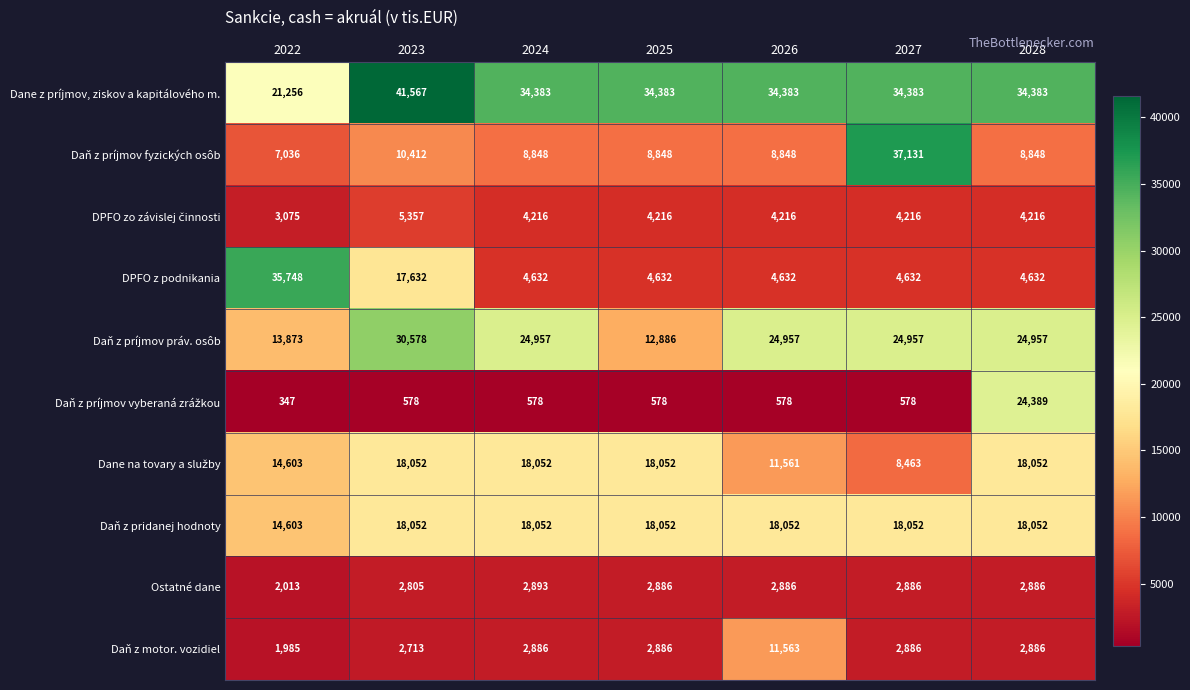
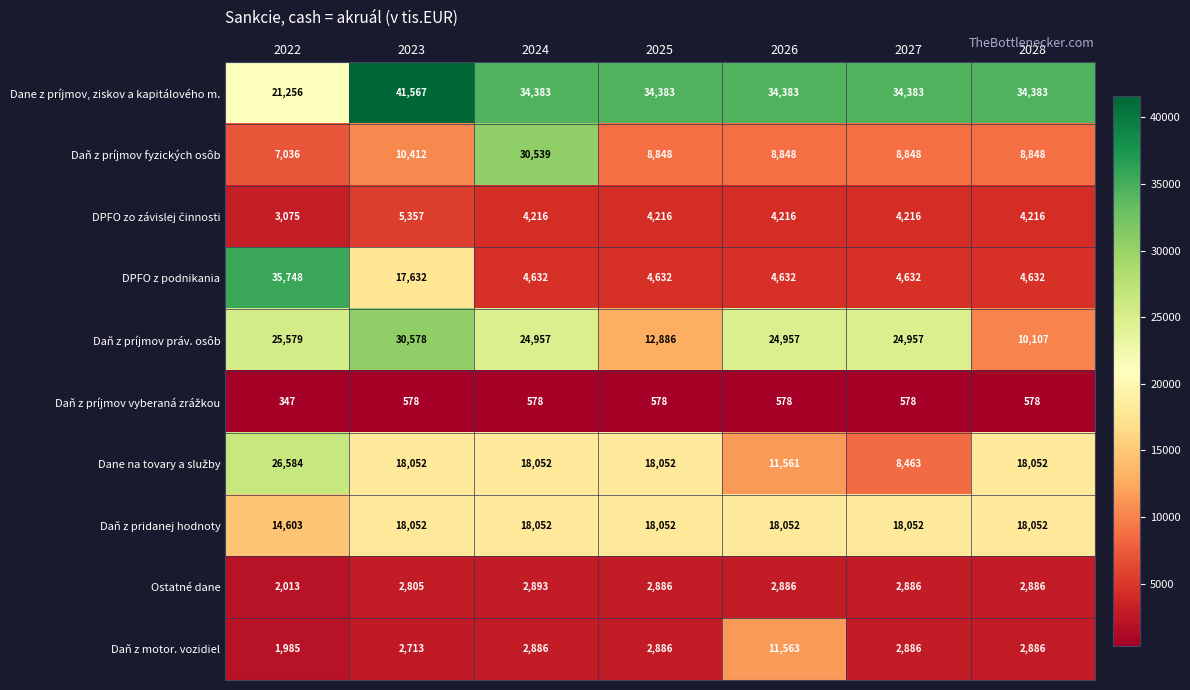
  {
    "Dane z príjmov, ziskov a kapitálového m.": {
      "2022": "21,256",
      "2023": "41,567",
      "2024": "34,383",
      "2025": "34,383",
      "2026": "34,383",
      "2027": "34,383",
      "2028": "34,383"
    },
    "Daň z príjmov fyzických osôb": {
      "2022": "7,036",
      "2023": "10,412",
-     "2024": "8,848",
+     "2024": "30,539",
      "2025": "8,848",
      "2026": "8,848",
-     "2027": "37,131",
+     "2027": "8,848",
      "2028": "8,848"
    },
    "DPFO zo závislej činnosti": {
      "2022": "3,075",
      "2023": "5,357",
      "2024": "4,216",
      "2025": "4,216",
      "2026": "4,216",
      "2027": "4,216",
      "2028": "4,216"
    },
    "DPFO z podnikania": {
      "2022": "35,748",
      "2023": "17,632",
      "2024": "4,632",
      "2025": "4,632",
      "2026": "4,632",
      "2027": "4,632",
      "2028": "4,632"
    },
    "Daň z príjmov práv. osôb": {
-     "2022": "13,873",
+     "2022": "25,579",
      "2023": "30,578",
      "2024": "24,957",
      "2025": "12,886",
      "2026": "24,957",
      "2027": "24,957",
-     "2028": "24,957"
+     "2028": "10,107"
    },
    "Daň z príjmov vyberaná zrážkou": {
      "2022": "347",
      "2023": "578",
      "2024": "578",
      "2025": "578",
      "2026": "578",
      "2027": "578",
-     "2028": "24,389"
+     "2028": "578"
    },
    "Dane na tovary a služby": {
-     "2022": "14,603",
+     "2022": "26,584",
      "2023": "18,052",
      "2024": "18,052",
      "2025": "18,052",
      "2026": "11,561",
      "2027": "8,463",
      "2028": "18,052"
    },
    "Daň z pridanej hodnoty": {
      "2022": "14,603",
      "2023": "18,052",
      "2024": "18,052",
      "2025": "18,052",
      "2026": "18,052",
      "2027": "18,052",
      "2028": "18,052"
    },
    "Ostatné dane": {
      "2022": "2,013",
      "2023": "2,805",
      "2024": "2,893",
      "2025": "2,886",
      "2026": "2,886",
      "2027": "2,886",
      "2028": "2,886"
    },
    "Daň z motor. vozidiel": {
      "2022": "1,985",
      "2023": "2,713",
      "2024": "2,886",
      "2025": "2,886",
      "2026": "11,563",
      "2027": "2,886",
      "2028": "2,886"
    }
  }
